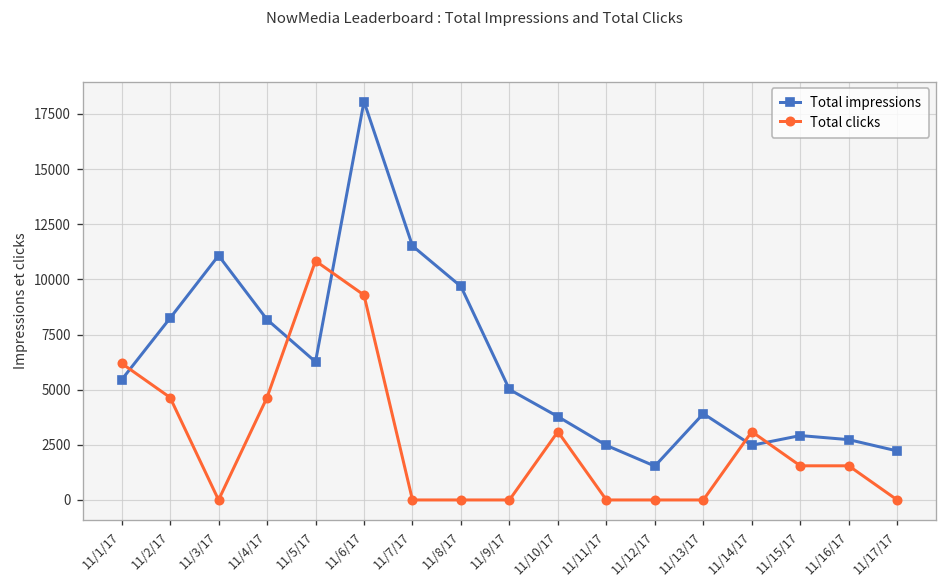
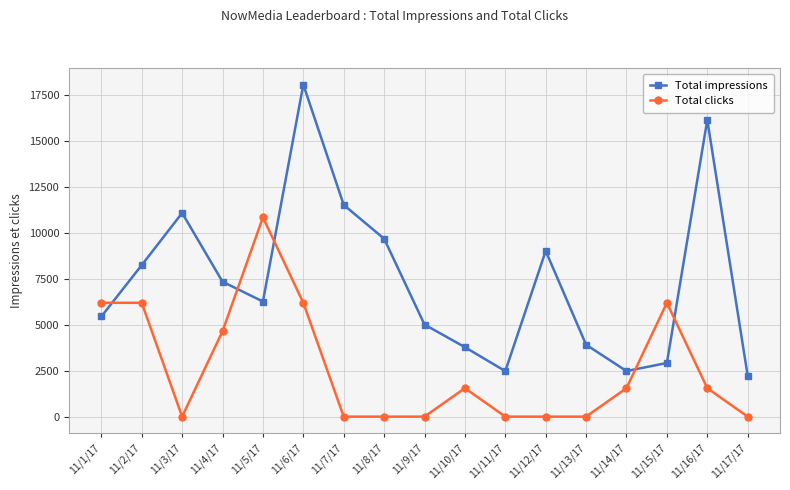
  {
    "Total impressions": {
      "11/1/17": 5400,
      "11/2/17": 8200,
      "11/3/17": 11100,
-     "11/4/17": 8200,
+     "11/4/17": 7300,
      "11/5/17": 6300,
      "11/6/17": 18100,
      "11/7/17": 11500,
      "11/8/17": 9700,
      "11/9/17": 5000,
      "11/10/17": 3800,
      "11/11/17": 2500,
-     "11/12/17": 1500,
+     "11/12/17": 9000,
      "11/13/17": 3900,
      "11/14/17": 2500,
      "11/15/17": 2900,
-     "11/16/17": 2700,
+     "11/16/17": 16100,
      "11/17/17": 2200
    },
    "Total clicks": {
      "11/1/17": 6200,
-     "11/2/17": 4600,
+     "11/2/17": 6200,
      "11/3/17": 0,
      "11/4/17": 4600,
      "11/5/17": 10800,
-     "11/6/17": 9300,
+     "11/6/17": 6200,
      "11/7/17": 0,
      "11/8/17": 0,
      "11/9/17": 0,
-     "11/10/17": 3100,
+     "11/10/17": 1500,
      "11/11/17": 0,
      "11/12/17": 0,
      "11/13/17": 0,
-     "11/14/17": 3100,
-     "11/15/17": 1500,
+     "11/14/17": 1500,
+     "11/15/17": 6200,
      "11/16/17": 1500,
      "11/17/17": 0
    }
  }
